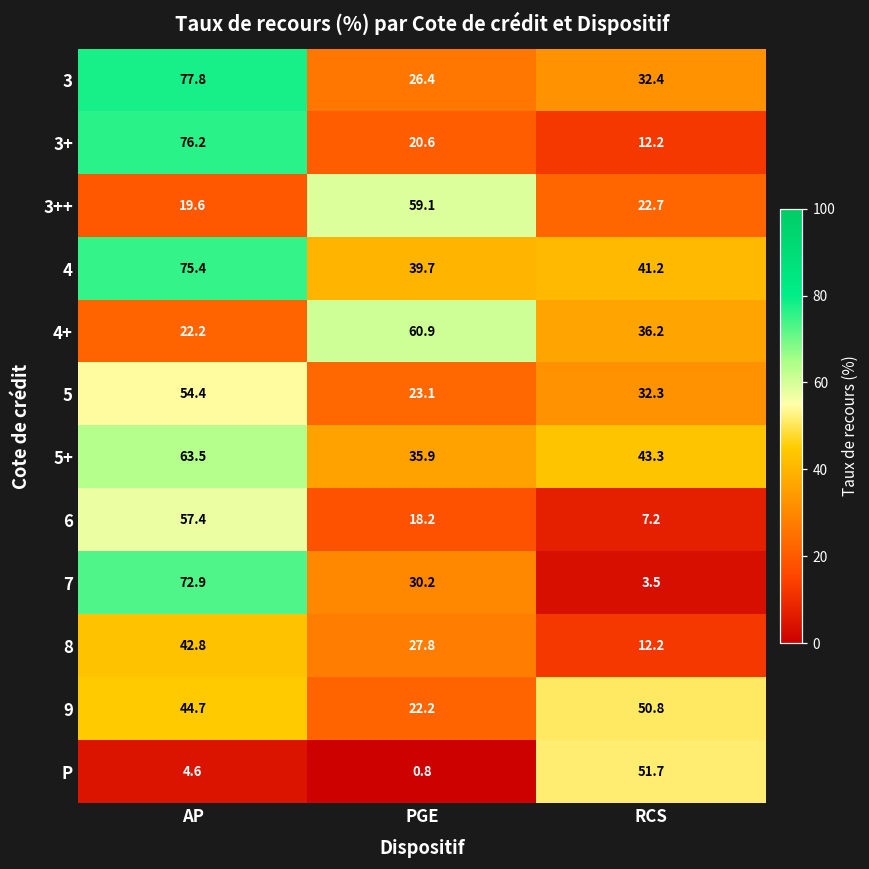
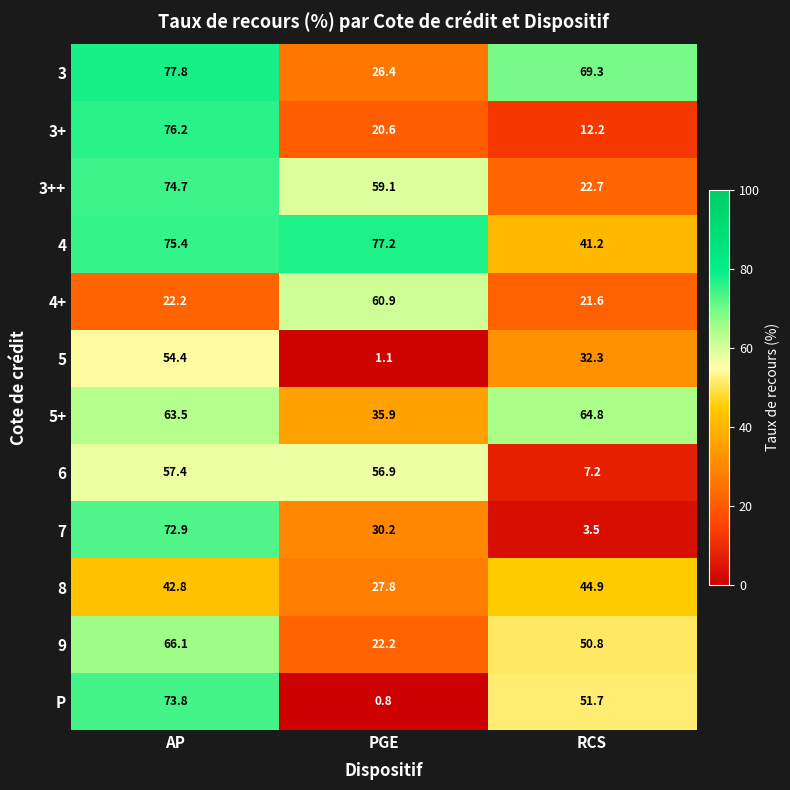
  {
    "3": {
      "AP": 77.8,
      "PGE": 26.4,
-     "RCS": 32.4
+     "RCS": 69.3
    },
    "3+": {
      "AP": 76.2,
      "PGE": 20.6,
      "RCS": 12.2
    },
    "3++": {
-     "AP": 19.6,
+     "AP": 74.7,
      "PGE": 59.1,
      "RCS": 22.7
    },
    "4": {
      "AP": 75.4,
-     "PGE": 39.7,
+     "PGE": 77.2,
      "RCS": 41.2
    },
    "4+": {
      "AP": 22.2,
      "PGE": 60.9,
-     "RCS": 36.2
+     "RCS": 21.6
    },
    "5": {
      "AP": 54.4,
-     "PGE": 23.1,
+     "PGE": 1.1,
      "RCS": 32.3
    },
    "5+": {
      "AP": 63.5,
      "PGE": 35.9,
-     "RCS": 43.3
+     "RCS": 64.8
    },
    "6": {
      "AP": 57.4,
-     "PGE": 18.2,
+     "PGE": 56.9,
      "RCS": 7.2
    },
    "7": {
      "AP": 72.9,
      "PGE": 30.2,
      "RCS": 3.5
    },
    "8": {
      "AP": 42.8,
      "PGE": 27.8,
-     "RCS": 12.2
+     "RCS": 44.9
    },
    "9": {
-     "AP": 44.7,
+     "AP": 66.1,
      "PGE": 22.2,
      "RCS": 50.8
    },
    "P": {
-     "AP": 4.6,
+     "AP": 73.8,
      "PGE": 0.8,
      "RCS": 51.7
    }
  }
